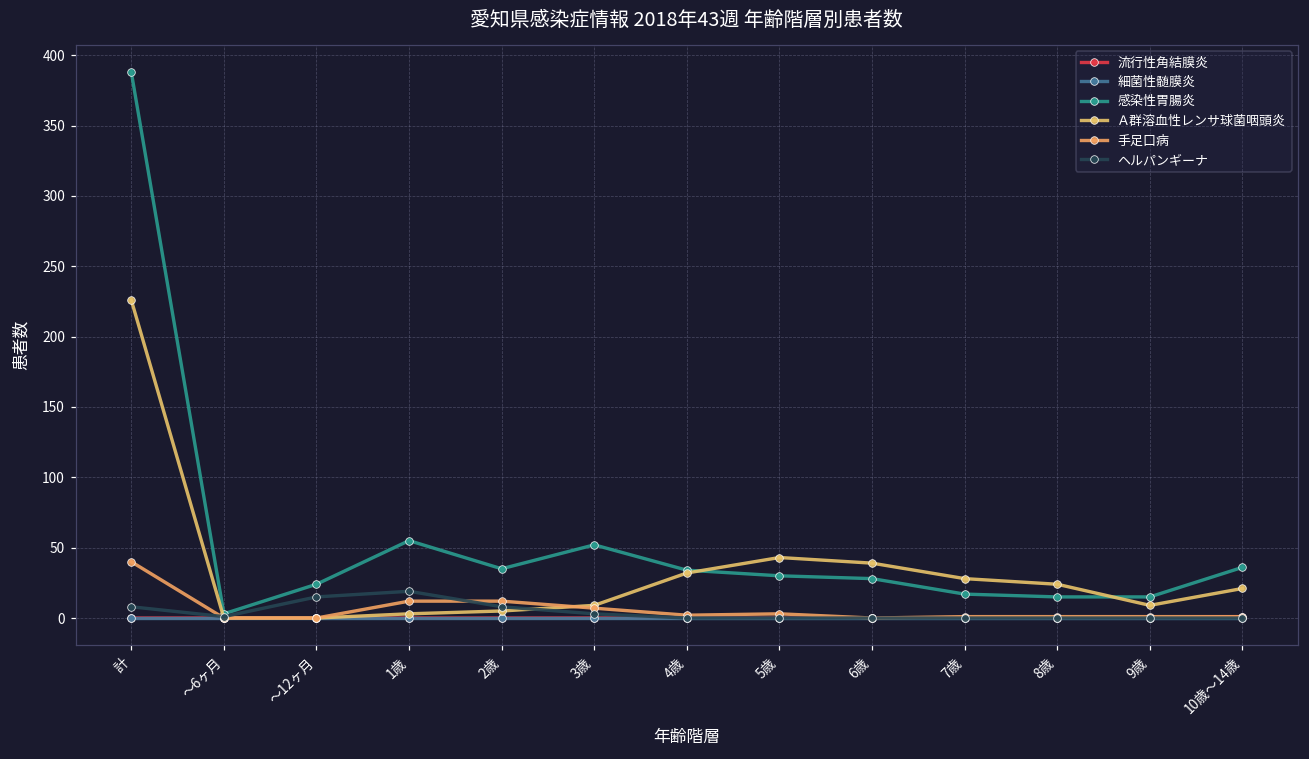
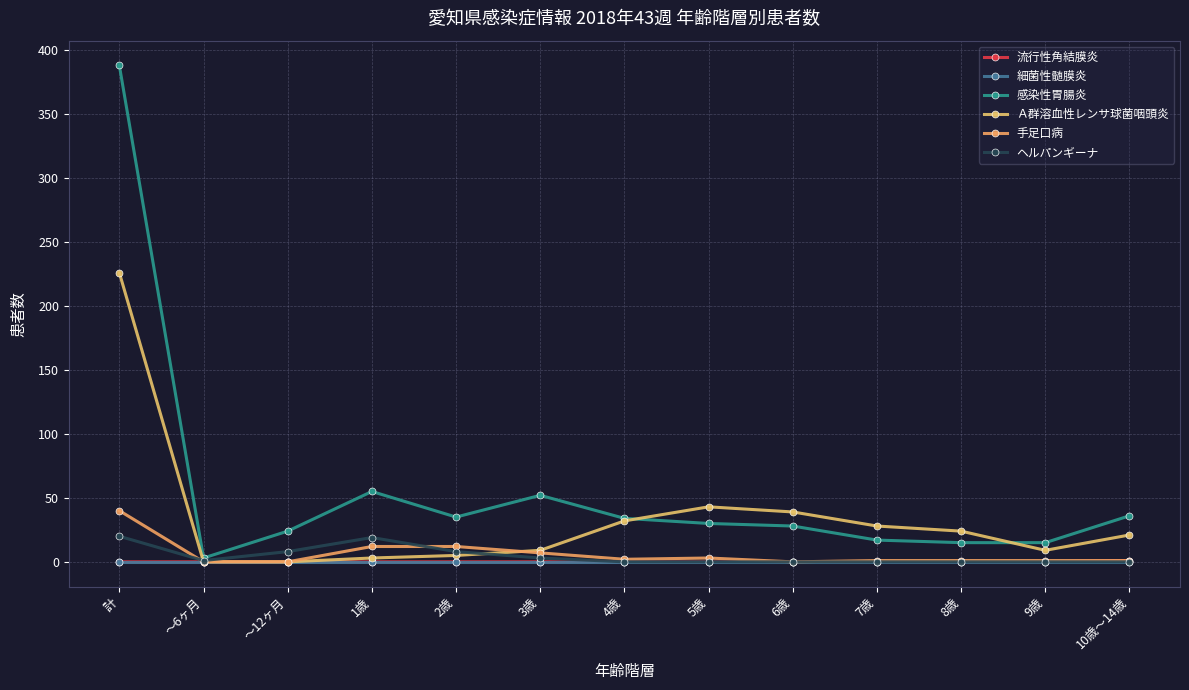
  {
    "ヘルパンギーナ": {
-     "計": 8,
-     "～12ヶ月": 15,
+     "計": 20,
+     "～12ヶ月": 8,
      "1歳": 19,
      "2歳": 8,
      "3歳": 3
    }
  }
